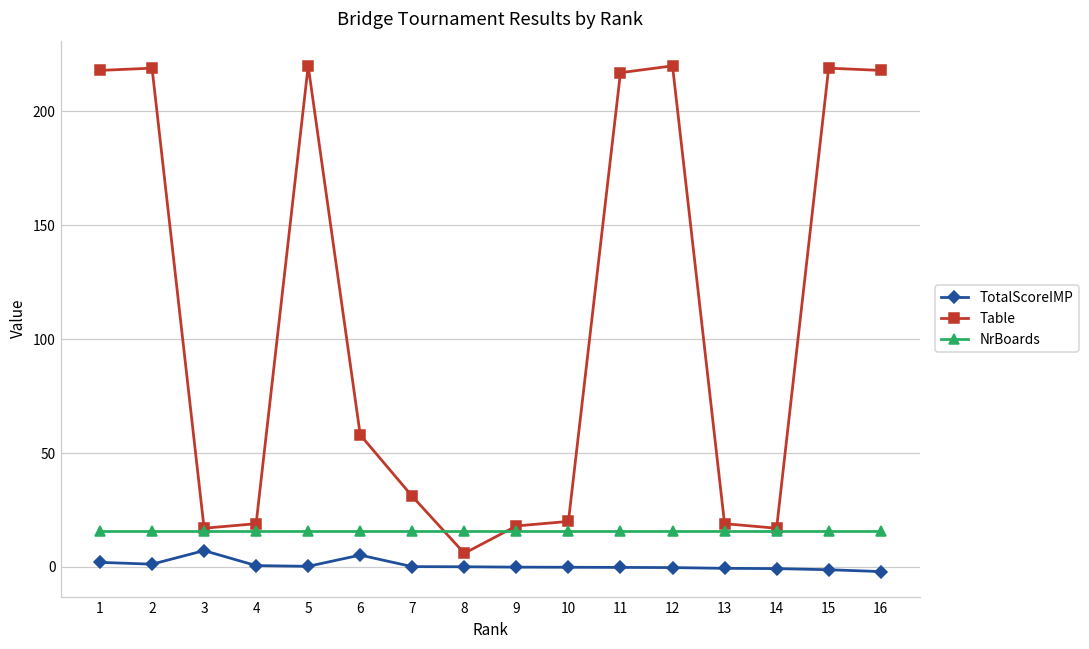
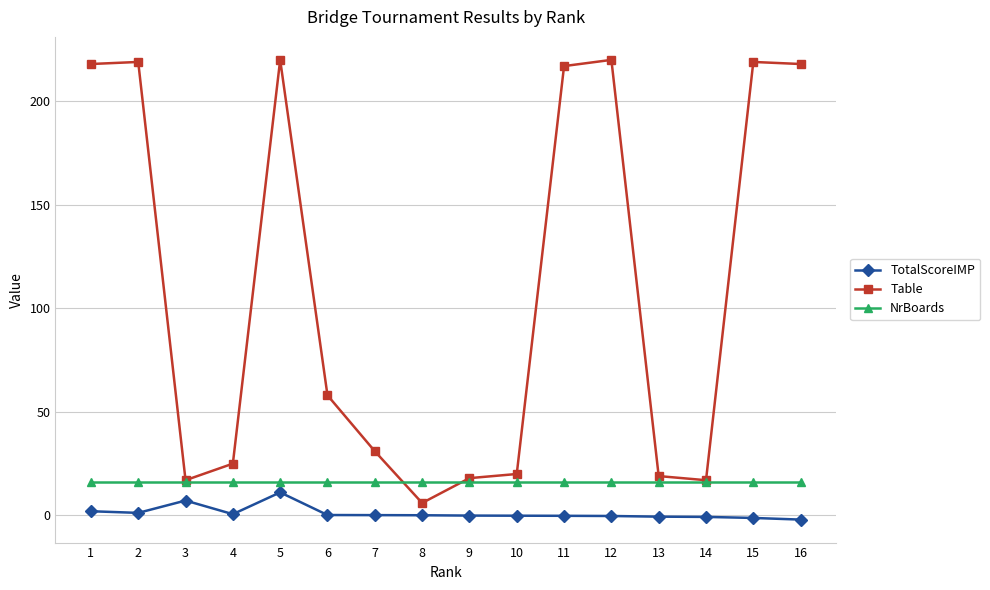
  {
    "TotalScoreIMP": {
      "1": 2,
      "2": 1,
      "3": 7,
      "4": 1,
-     "5": 0,
-     "6": 5,
+     "5": 11,
+     "6": 0,
      "7": 0,
      "8": 0,
      "9": 0,
      "10": 0,
      "11": 0,
      "12": 0,
      "13": -1,
      "14": -1,
      "15": -1,
      "16": -2
    },
    "Table": {
      "1": 218,
      "2": 219,
-     "4": 19,
+     "4": 25,
      "5": 220,
      "6": 58,
      "7": 31,
      "8": 6,
      "9": 18,
      "10": 20,
      "11": 217,
      "12": 220,
      "13": 19,
      "15": 219,
      "16": 218
    },
    "NrBoards": {
      "1": 16,
      "2": 16,
      "4": 16,
      "5": 16,
      "6": 16,
      "7": 16,
      "8": 16,
      "9": 16,
      "10": 16,
      "11": 16,
      "12": 16,
      "13": 16,
      "15": 16,
      "16": 16
    }
  }
